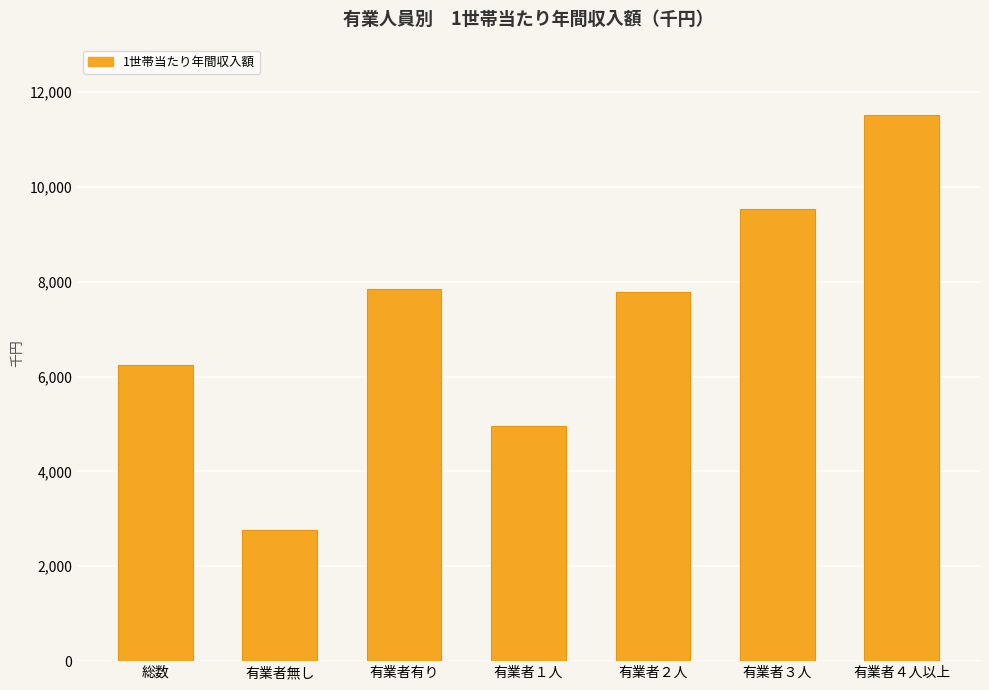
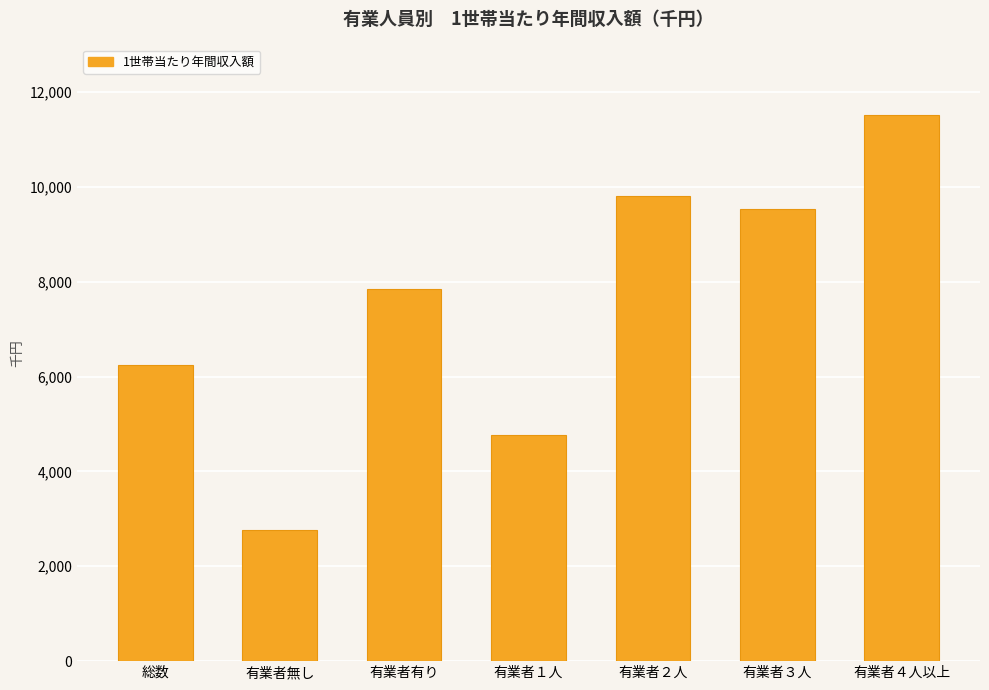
  {
    "総数": "6,200",
    "有業者無し": "2,800",
    "有業者有り": "7,900",
-   "有業者１人": "5,000",
-   "有業者２人": "7,800",
+   "有業者１人": "4,800",
+   "有業者２人": "9,800",
    "有業者３人": "9,500",
    "有業者４人以上": "11,500"
  }
